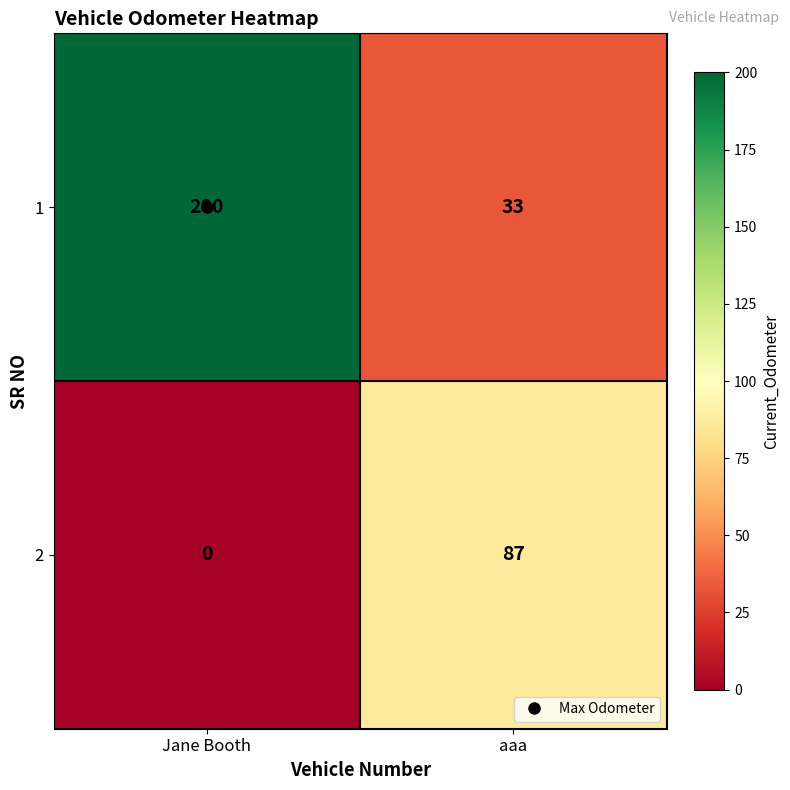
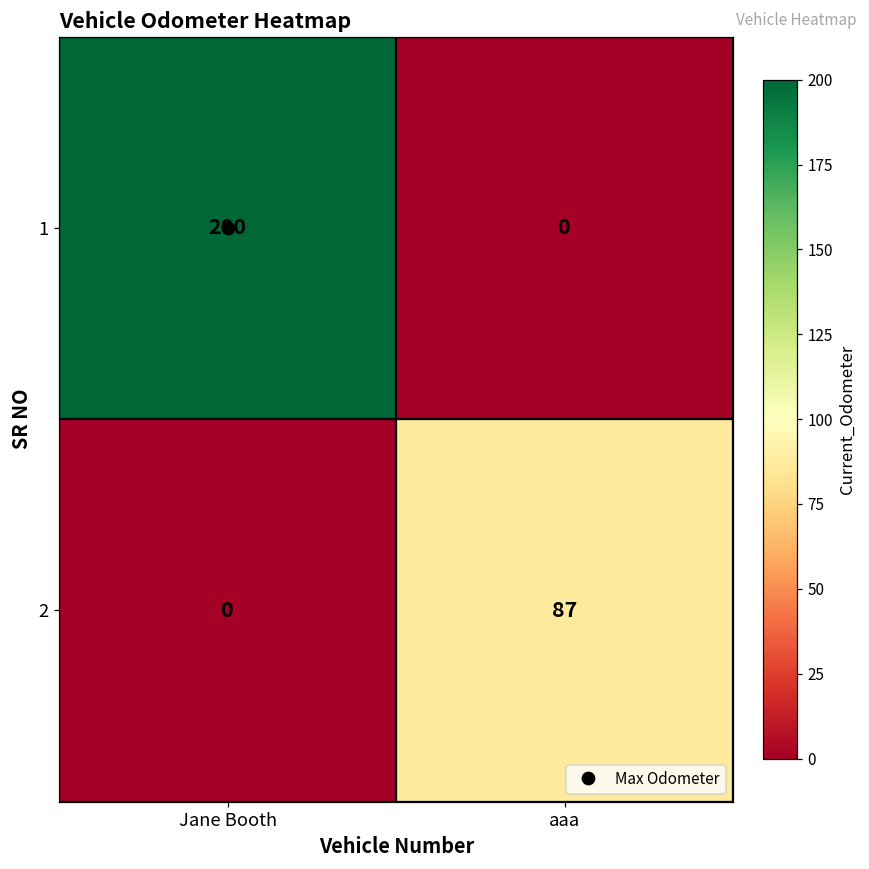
  {
    "1": {
-     "aaa": 33
+     "aaa": 0
    },
    "2": {
      "Jane Booth": 0,
      "aaa": 87
    }
  }
